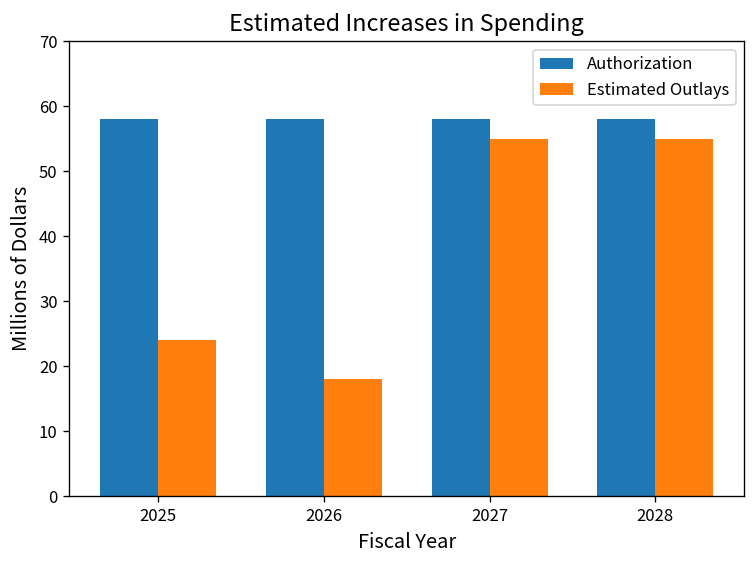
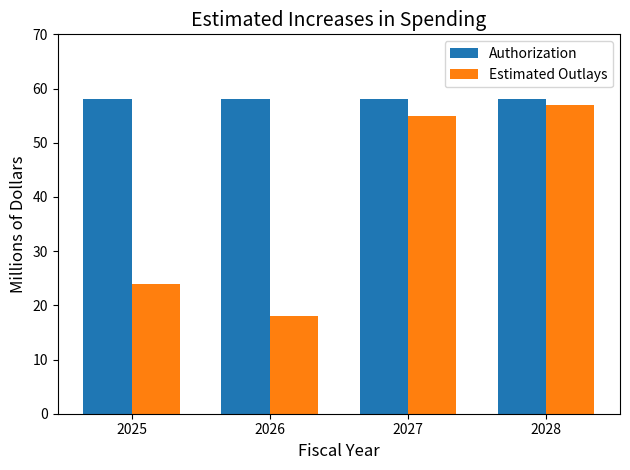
  {
    "Authorization": {
      "2025": 58,
      "2026": 58,
      "2027": 58,
      "2028": 58
    },
    "Estimated Outlays": {
      "2025": 24,
      "2026": 18,
      "2027": 55,
-     "2028": 55
+     "2028": 57
    }
  }
